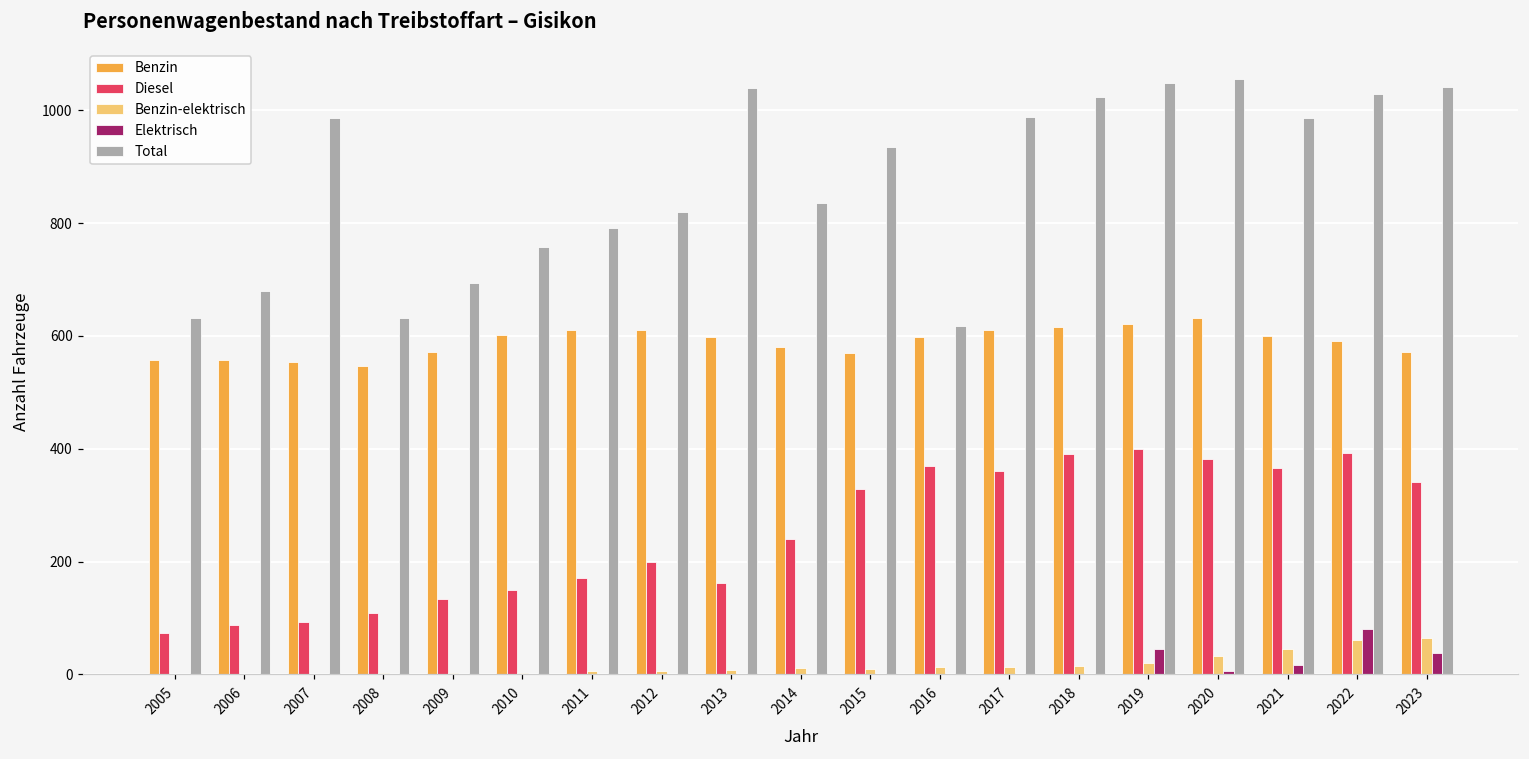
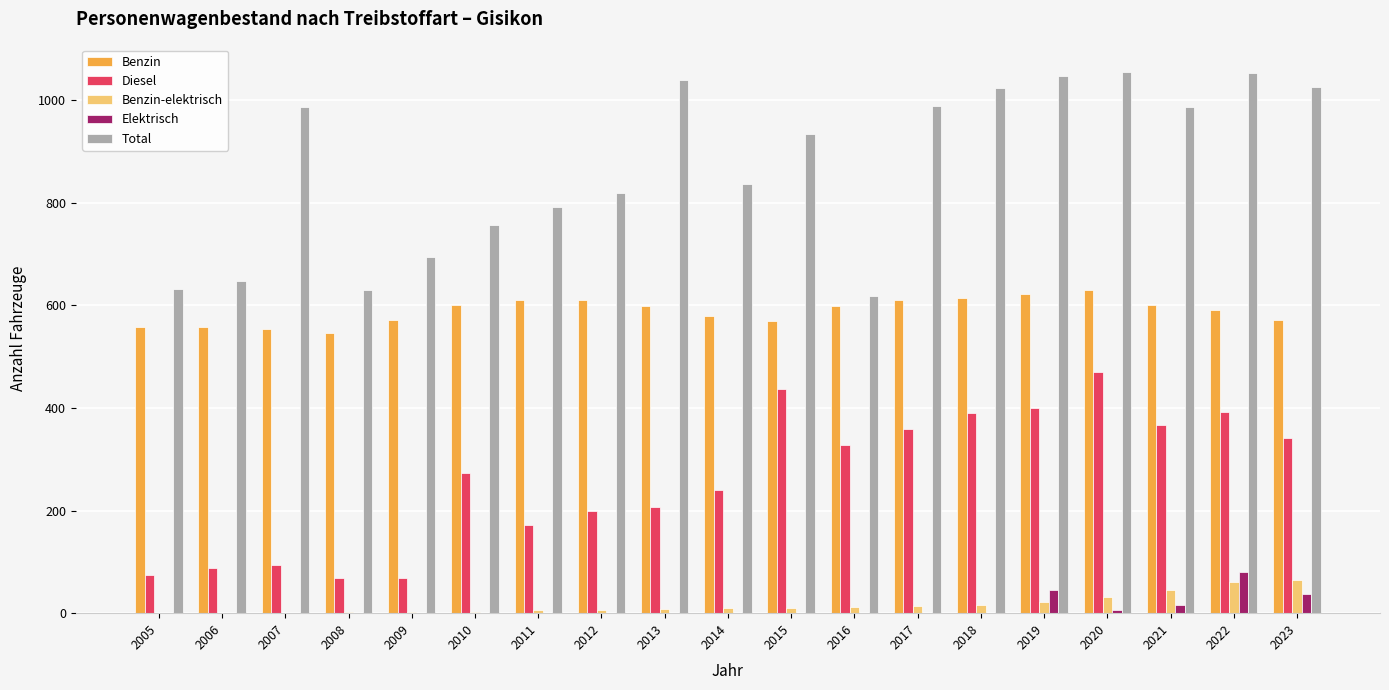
  {
    "Diesel": {
      "2005": 70,
      "2006": 90,
      "2007": 90,
-     "2008": 110,
-     "2009": 130,
-     "2010": 150,
+     "2008": 70,
+     "2009": 70,
+     "2010": 270,
      "2011": 170,
      "2012": 200,
-     "2013": 160,
+     "2013": 210,
      "2014": 240,
-     "2015": 330,
-     "2016": 370,
+     "2015": 440,
+     "2016": 330,
      "2017": 360,
      "2018": 390,
      "2019": 400,
-     "2020": 380,
+     "2020": 470,
      "2021": 370,
      "2022": 390,
      "2023": 340
    },
    "Elektrisch": {
      "2005": 0,
      "2006": 0,
      "2007": 0,
      "2008": 0,
      "2009": 0,
      "2010": 0,
      "2011": 0,
      "2012": 0,
      "2013": 0,
      "2014": 0,
      "2015": 0,
      "2016": 0,
      "2017": 0,
      "2018": 0,
      "2019": 50,
      "2020": 10,
      "2021": 20,
      "2022": 80,
      "2023": 40
    },
    "Total": {
      "2005": 630,
-     "2006": 680,
+     "2006": 650,
      "2007": 990,
      "2008": 630,
      "2009": 690,
      "2010": 760,
      "2011": 790,
      "2012": 820,
      "2013": 1040,
      "2014": 840,
      "2015": 940,
      "2016": 620,
      "2017": 990,
      "2018": 1020,
      "2019": 1050,
      "2020": 1060,
      "2021": 990,
-     "2022": 1030,
-     "2023": 1040
+     "2022": 1050,
+     "2023": 1030
    }
  }
